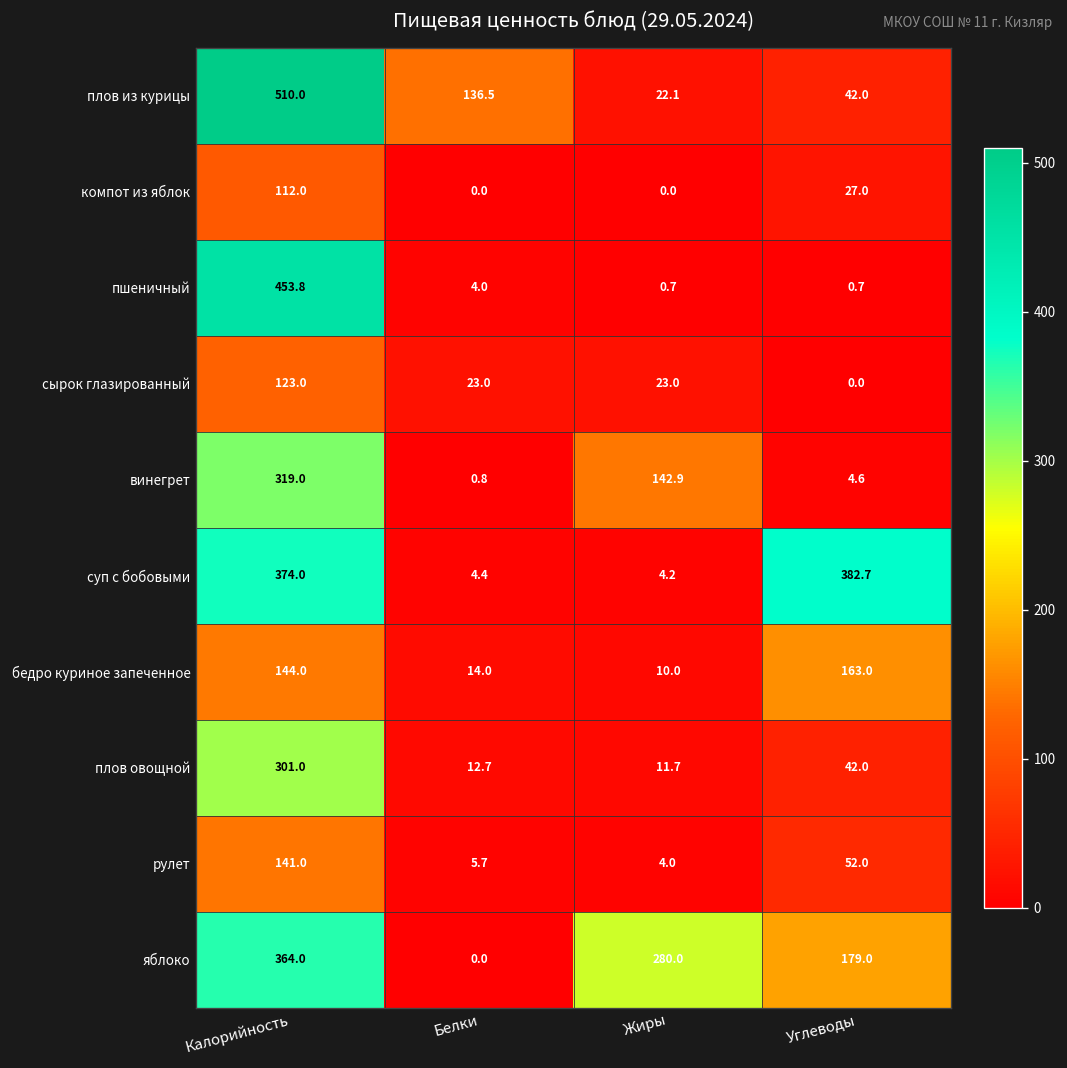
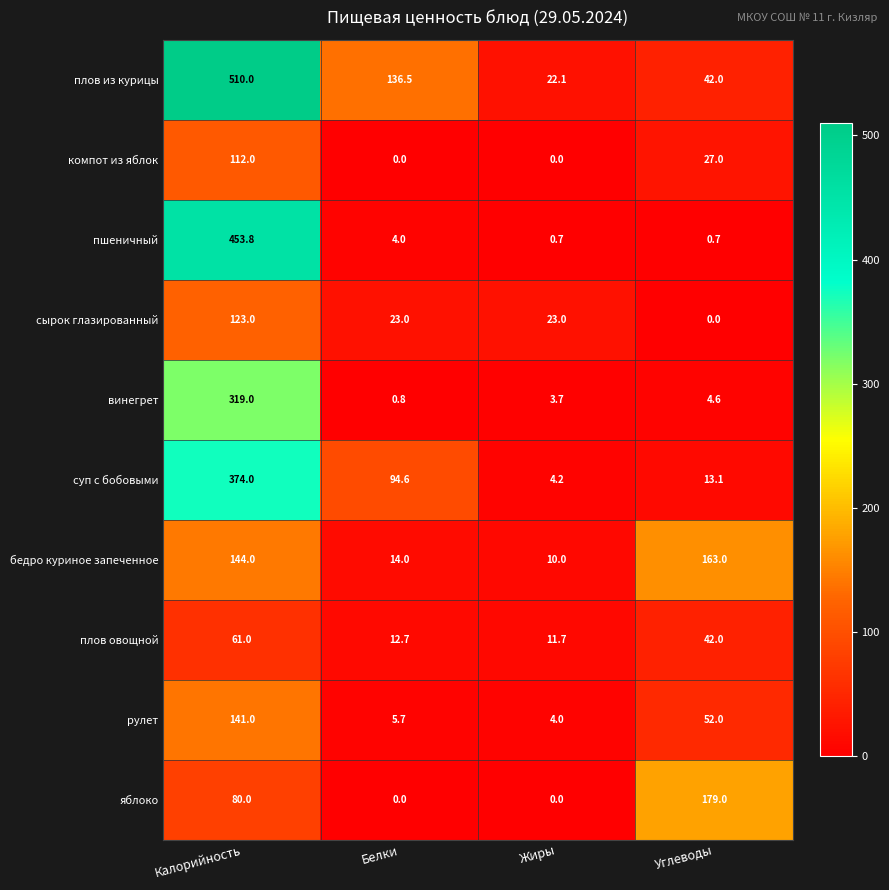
  {
    "плов из курицы": {
      "Калорийность": 510.0,
      "Белки": 136.5,
      "Жиры": 22.1,
      "Углеводы": 42.0
    },
    "компот из яблок": {
      "Калорийность": 112.0,
      "Белки": 0.0,
      "Жиры": 0.0,
      "Углеводы": 27.0
    },
    "пшеничный": {
      "Калорийность": 453.8,
      "Белки": 4.0,
      "Жиры": 0.7,
      "Углеводы": 0.7
    },
    "сырок глазированный": {
      "Калорийность": 123.0,
      "Белки": 23.0,
      "Жиры": 23.0,
      "Углеводы": 0.0
    },
    "винегрет": {
      "Калорийность": 319.0,
      "Белки": 0.8,
-     "Жиры": 142.9,
+     "Жиры": 3.7,
      "Углеводы": 4.6
    },
    "суп с бобовыми": {
      "Калорийность": 374.0,
-     "Белки": 4.4,
+     "Белки": 94.6,
      "Жиры": 4.2,
-     "Углеводы": 382.7
+     "Углеводы": 13.1
    },
    "бедро куриное запеченное": {
      "Калорийность": 144.0,
      "Белки": 14.0,
      "Жиры": 10.0,
      "Углеводы": 163.0
    },
    "плов овощной": {
-     "Калорийность": 301.0,
+     "Калорийность": 61.0,
      "Белки": 12.7,
      "Жиры": 11.7,
      "Углеводы": 42.0
    },
    "рулет": {
      "Калорийность": 141.0,
      "Белки": 5.7,
      "Жиры": 4.0,
      "Углеводы": 52.0
    },
    "яблоко": {
-     "Калорийность": 364.0,
+     "Калорийность": 80.0,
      "Белки": 0.0,
-     "Жиры": 280.0,
+     "Жиры": 0.0,
      "Углеводы": 179.0
    }
  }
